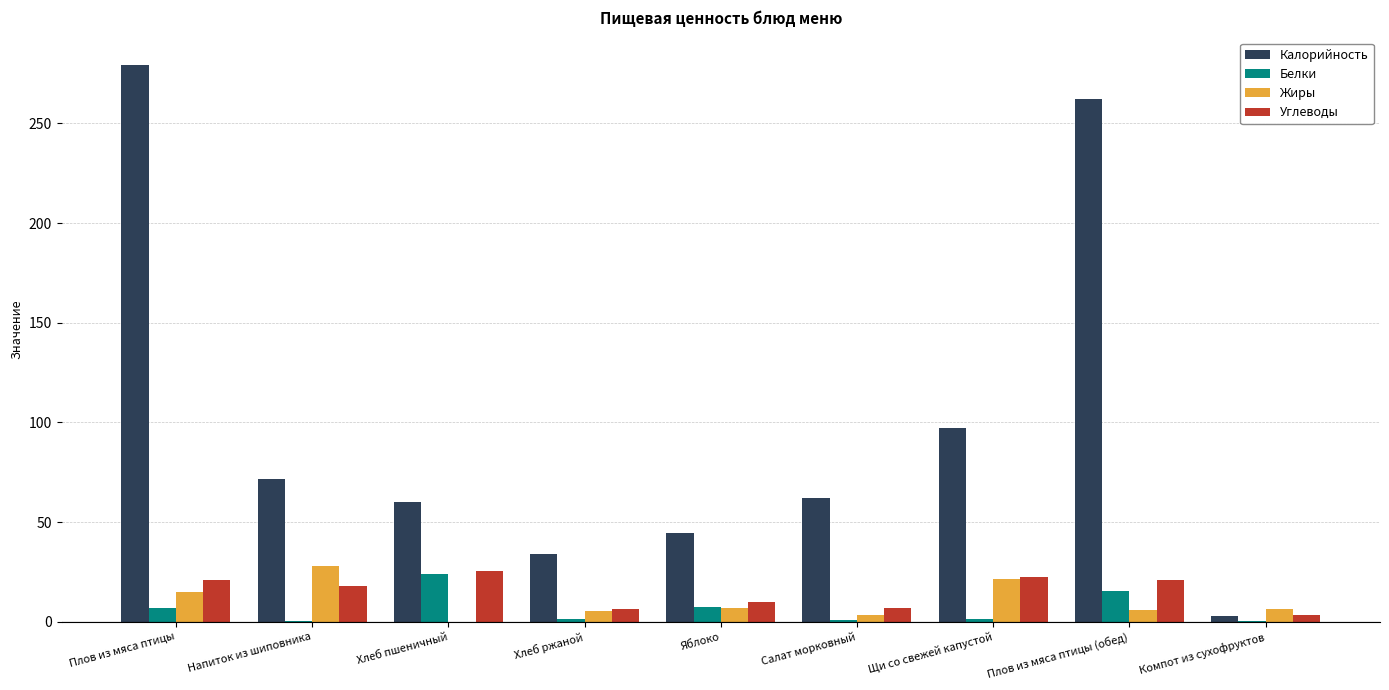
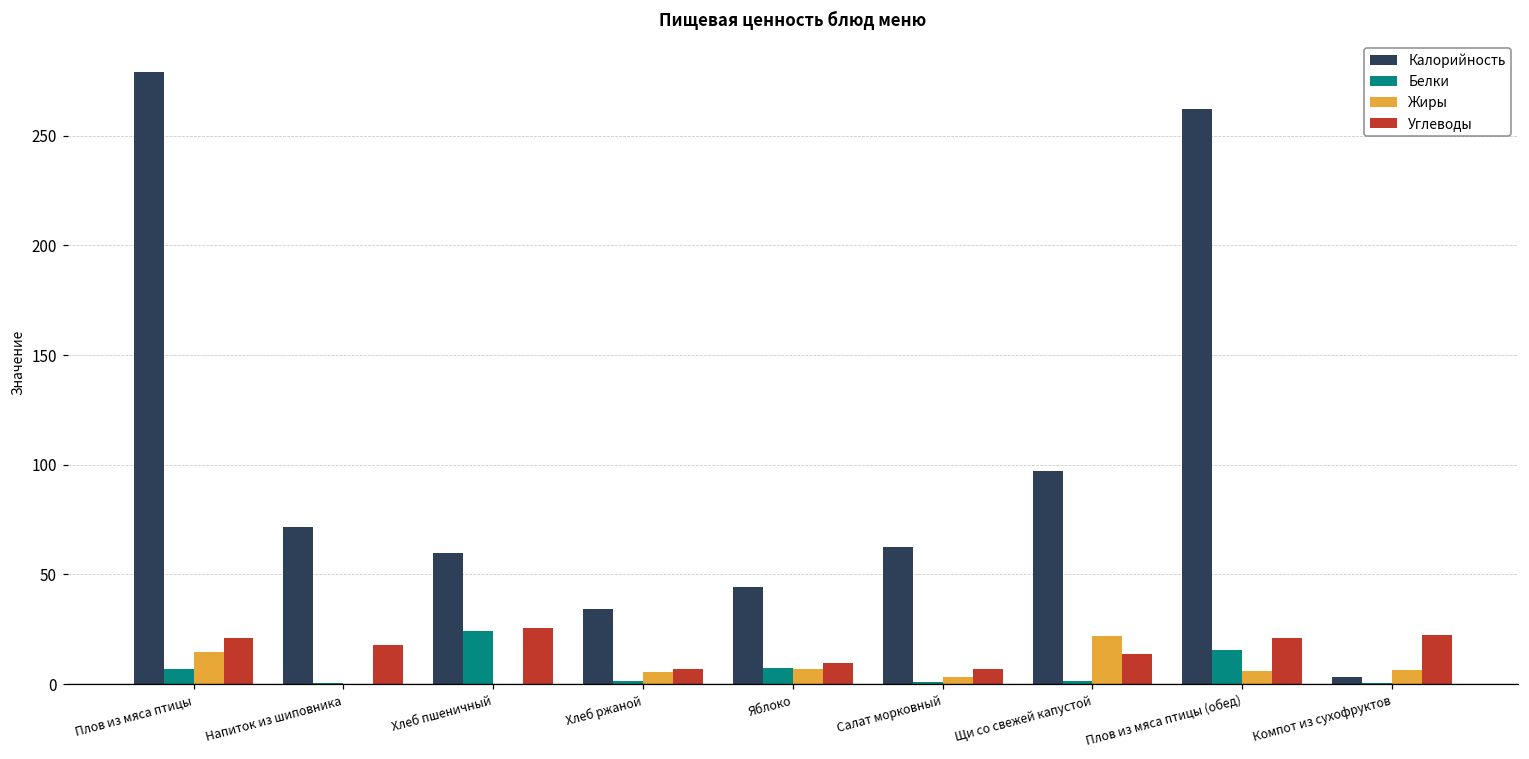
  {
    "Калорийность": {
      "Плов из мяса птицы": 279,
      "Напиток из шиповника": 72,
      "Хлеб пшеничный": 60,
      "Хлеб ржаной": 34,
      "Яблоко": 44,
      "Салат морковный": 62,
      "Щи со свежей капустой": 97,
      "Плов из мяса птицы (обед)": 262,
      "Компот из сухофруктов": 3
    },
    "Белки": {
      "Плов из мяса птицы": 7,
      "Хлеб пшеничный": 24,
      "Хлеб ржаной": 1,
      "Яблоко": 8,
      "Щи со свежей капустой": 2,
      "Плов из мяса птицы (обед)": 15
    },
    "Жиры": {
      "Плов из мяса птицы": 15,
-     "Напиток из шиповника": 28,
+     "Напиток из шиповника": 0,
      "Хлеб ржаной": 6,
      "Яблоко": 7,
      "Салат морковный": 3,
      "Щи со свежей капустой": 22,
      "Плов из мяса птицы (обед)": 6,
      "Компот из сухофруктов": 6
    },
    "Углеводы": {
      "Плов из мяса птицы": 21,
      "Напиток из шиповника": 18,
      "Хлеб пшеничный": 25,
      "Хлеб ржаной": 7,
      "Яблоко": 10,
      "Салат морковный": 7,
-     "Щи со свежей капустой": 23,
+     "Щи со свежей капустой": 14,
      "Плов из мяса птицы (обед)": 21,
-     "Компот из сухофруктов": 3
+     "Компот из сухофруктов": 22
    }
  }
